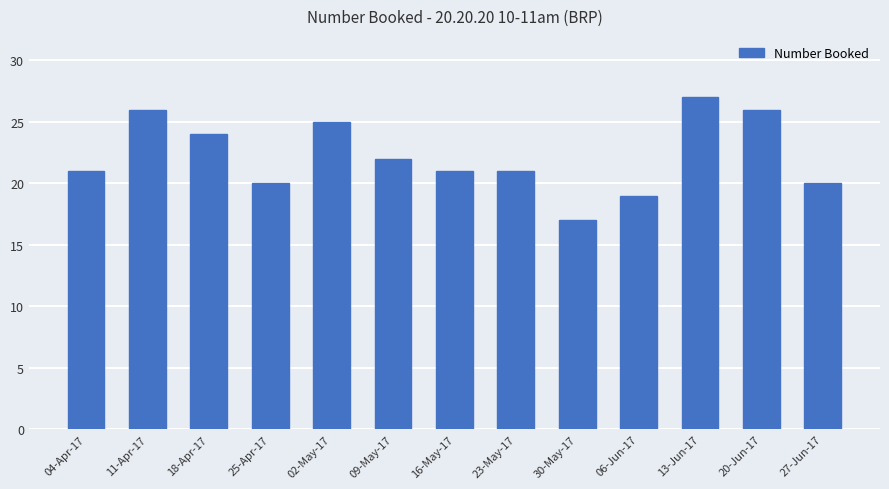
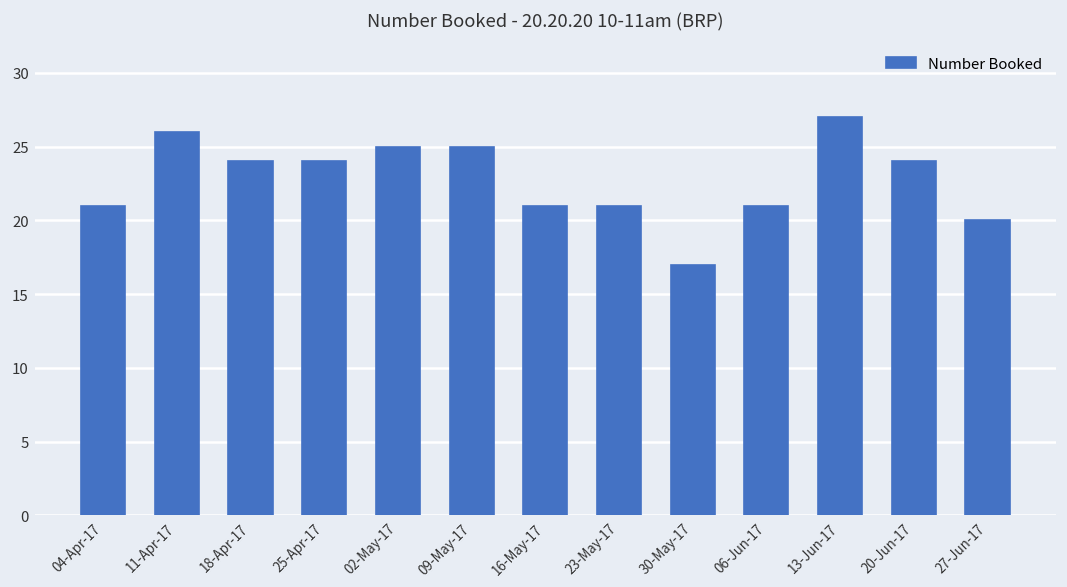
  {
    "04-Apr-17": 21,
    "11-Apr-17": 26,
    "18-Apr-17": 24,
-   "25-Apr-17": 20,
+   "25-Apr-17": 24,
    "02-May-17": 25,
-   "09-May-17": 22,
+   "09-May-17": 25,
    "16-May-17": 21,
    "23-May-17": 21,
    "30-May-17": 17,
-   "06-Jun-17": 19,
+   "06-Jun-17": 21,
    "13-Jun-17": 27,
-   "20-Jun-17": 26,
+   "20-Jun-17": 24,
    "27-Jun-17": 20
  }
